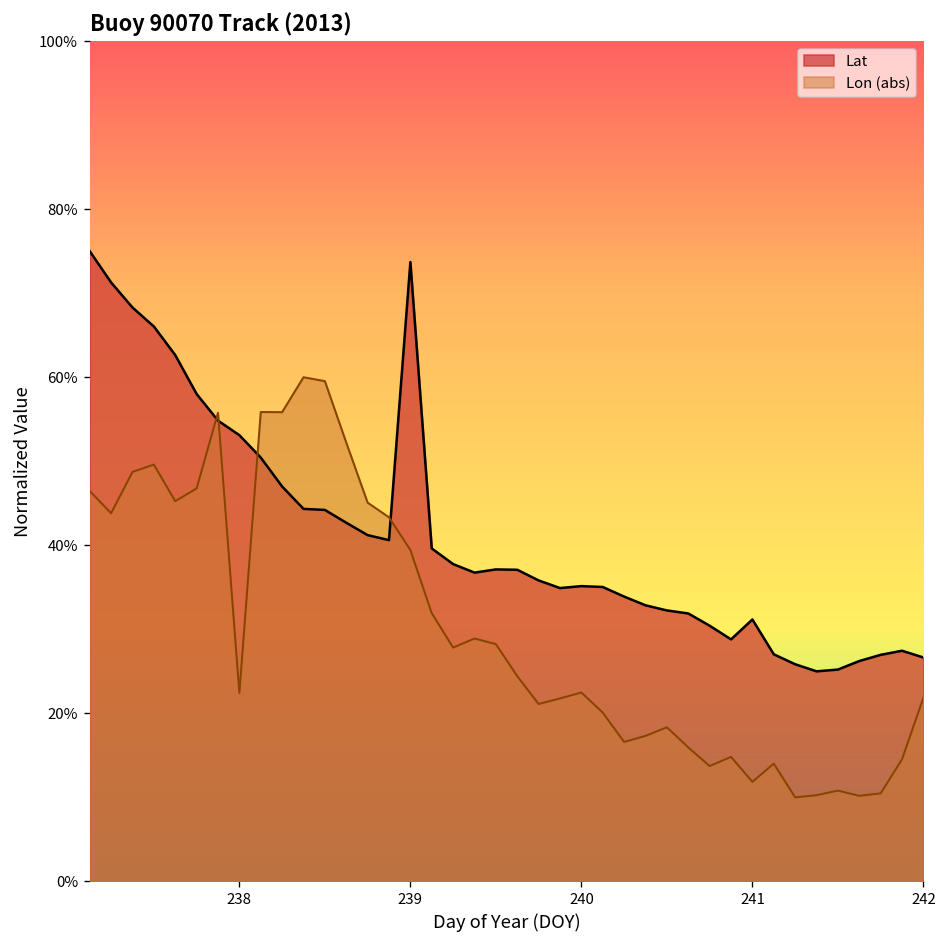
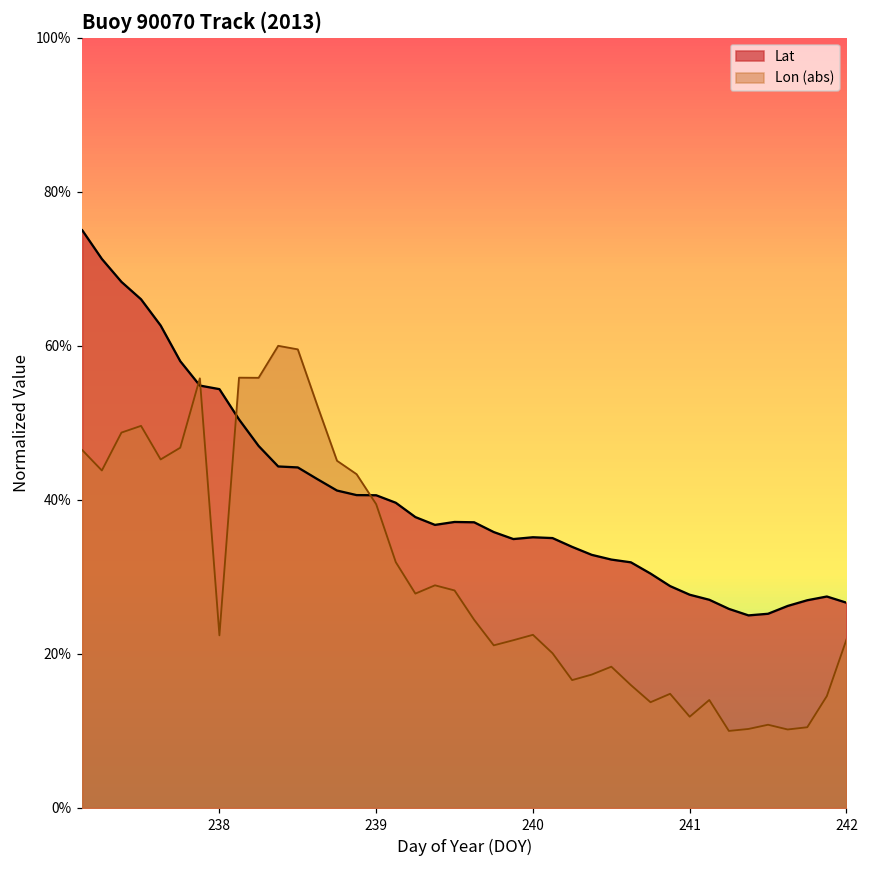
  {
    "Lat": {
-     "238": "53%",
-     "239": "74%",
+     "238": "54%",
+     "239": "41%",
      "240": "35%",
-     "241": "31%",
+     "241": "28%",
      "242": "27%"
    },
    "Lon (abs)": {
      "238": "22%",
      "239": "39%",
      "240": "22%",
      "241": "12%",
      "242": "22%"
    }
  }
